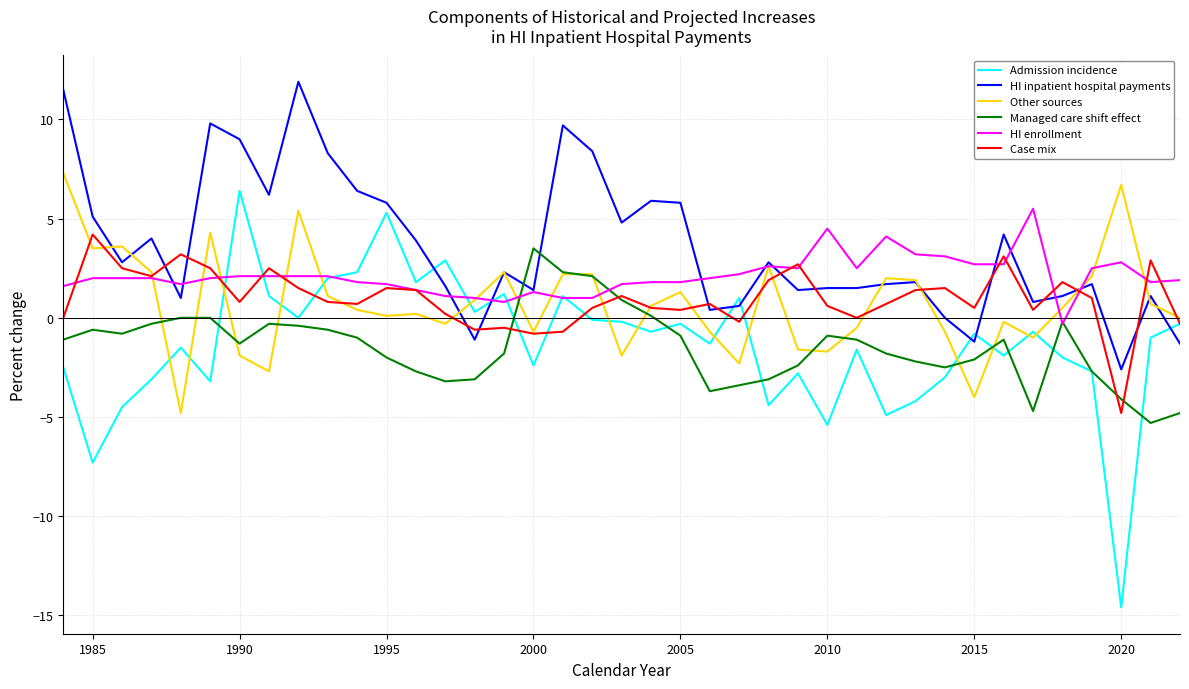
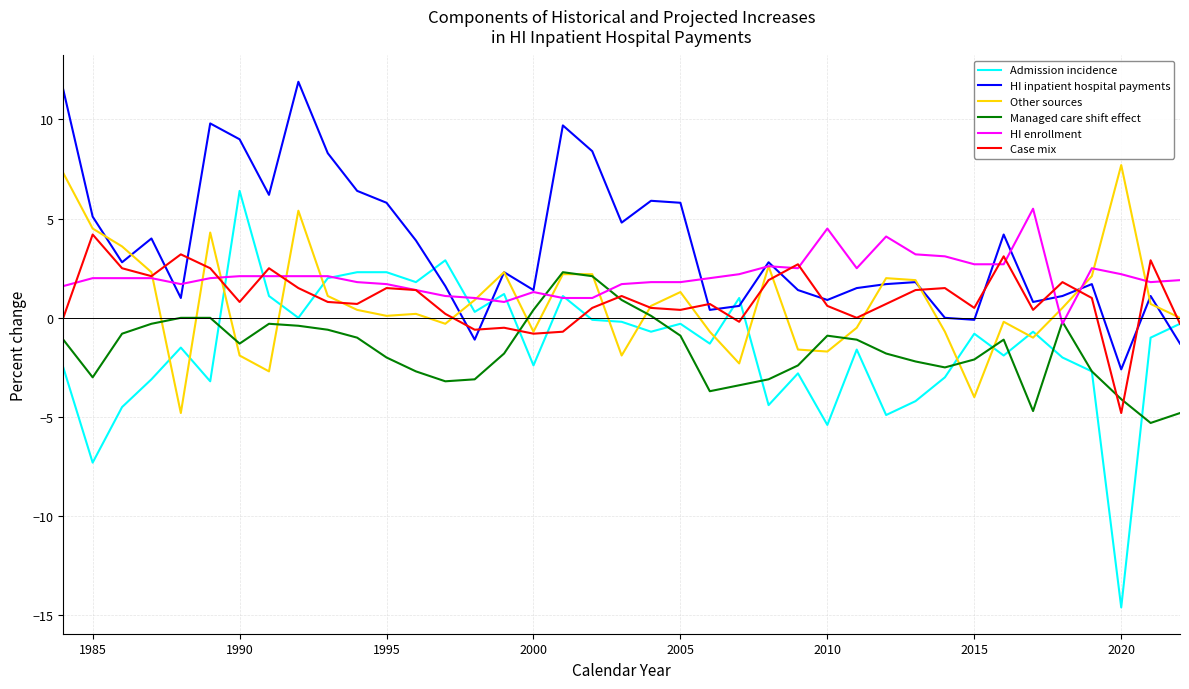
  {
    "Admission incidence": {
      "1985": -7.3,
      "1990": 6.4,
-     "1995": 5.3,
+     "1995": 2.3,
      "2000": -2.4,
      "2005": -0.3,
      "2010": -5.4,
      "2015": -0.8,
      "2020": -14.6
    },
    "HI inpatient hospital payments": {
      "1985": 5.1,
      "1990": 9.0,
      "1995": 5.8,
      "2005": 5.8,
-     "2010": 1.5,
-     "2015": -1.2,
+     "2010": 0.9,
+     "2015": -0.1,
      "2020": -2.6
    },
    "Other sources": {
-     "1985": 3.5,
+     "1985": 4.5,
      "1990": -1.9,
      "1995": 0.1,
      "2005": 1.3,
      "2010": -1.7,
      "2015": -4.0,
-     "2020": 6.7
+     "2020": 7.7
    },
    "Managed care shift effect": {
-     "1985": -0.6,
+     "1985": -3.0,
      "1990": -1.3,
      "1995": -2.0,
-     "2000": 3.5,
+     "2000": 0.4,
      "2005": -0.9,
      "2010": -0.9,
      "2015": -2.1,
      "2020": -4.1
    },
    "HI enrollment": {
      "1985": 2.0,
      "1990": 2.1,
      "1995": 1.7,
      "2005": 1.8,
      "2010": 4.5,
      "2015": 2.7,
-     "2020": 2.8
+     "2020": 2.2
    },
    "Case mix": {
      "1985": 4.2,
      "1990": 0.8,
      "1995": 1.5,
      "2005": 0.4,
      "2010": 0.6,
      "2015": 0.5,
      "2020": -4.8
    }
  }
